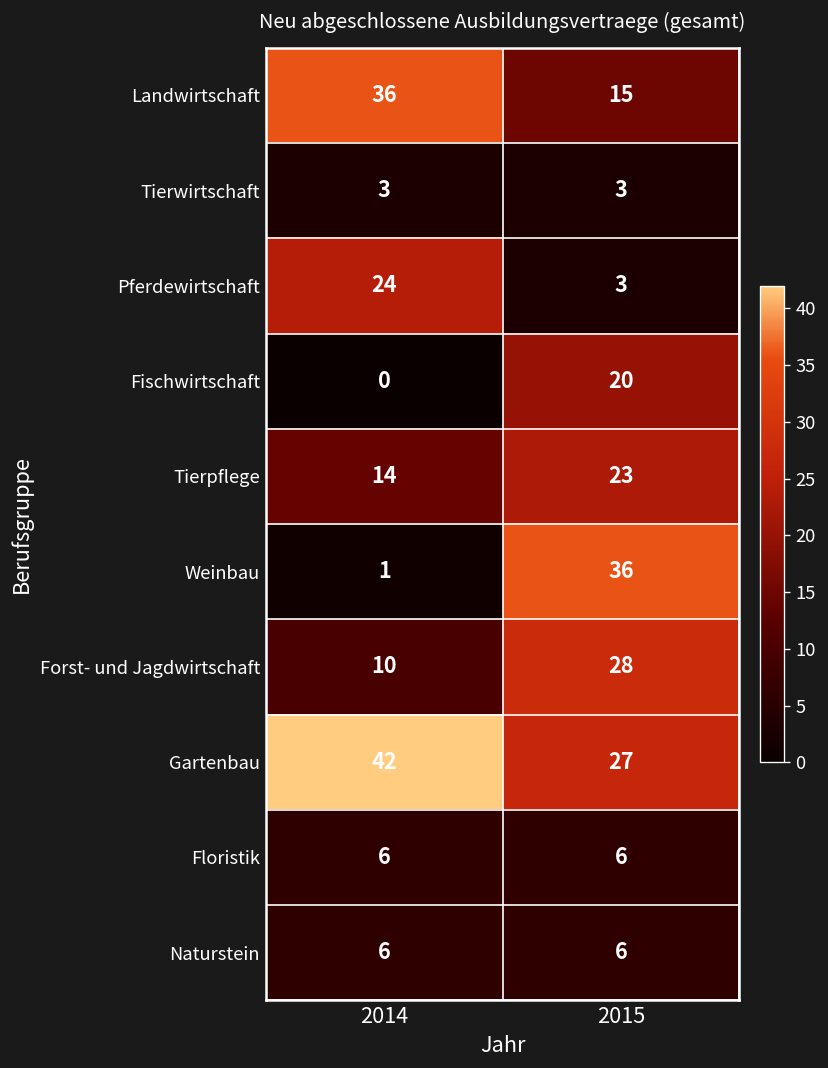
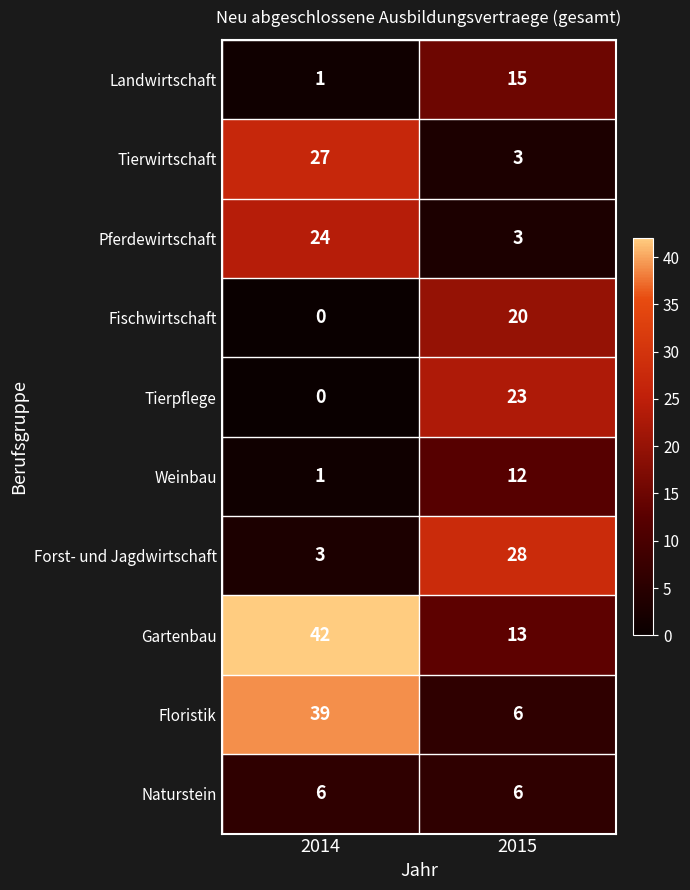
  {
    "Landwirtschaft": {
-     "2014": 36,
+     "2014": 1,
      "2015": 15
    },
    "Tierwirtschaft": {
-     "2014": 3,
+     "2014": 27,
      "2015": 3
    },
    "Pferdewirtschaft": {
      "2014": 24,
      "2015": 3
    },
    "Fischwirtschaft": {
      "2014": 0,
      "2015": 20
    },
    "Tierpflege": {
-     "2014": 14,
+     "2014": 0,
      "2015": 23
    },
    "Weinbau": {
      "2014": 1,
-     "2015": 36
+     "2015": 12
    },
    "Forst- und Jagdwirtschaft": {
-     "2014": 10,
+     "2014": 3,
      "2015": 28
    },
    "Gartenbau": {
      "2014": 42,
-     "2015": 27
+     "2015": 13
    },
    "Floristik": {
-     "2014": 6,
+     "2014": 39,
      "2015": 6
    },
    "Naturstein": {
      "2014": 6,
      "2015": 6
    }
  }
